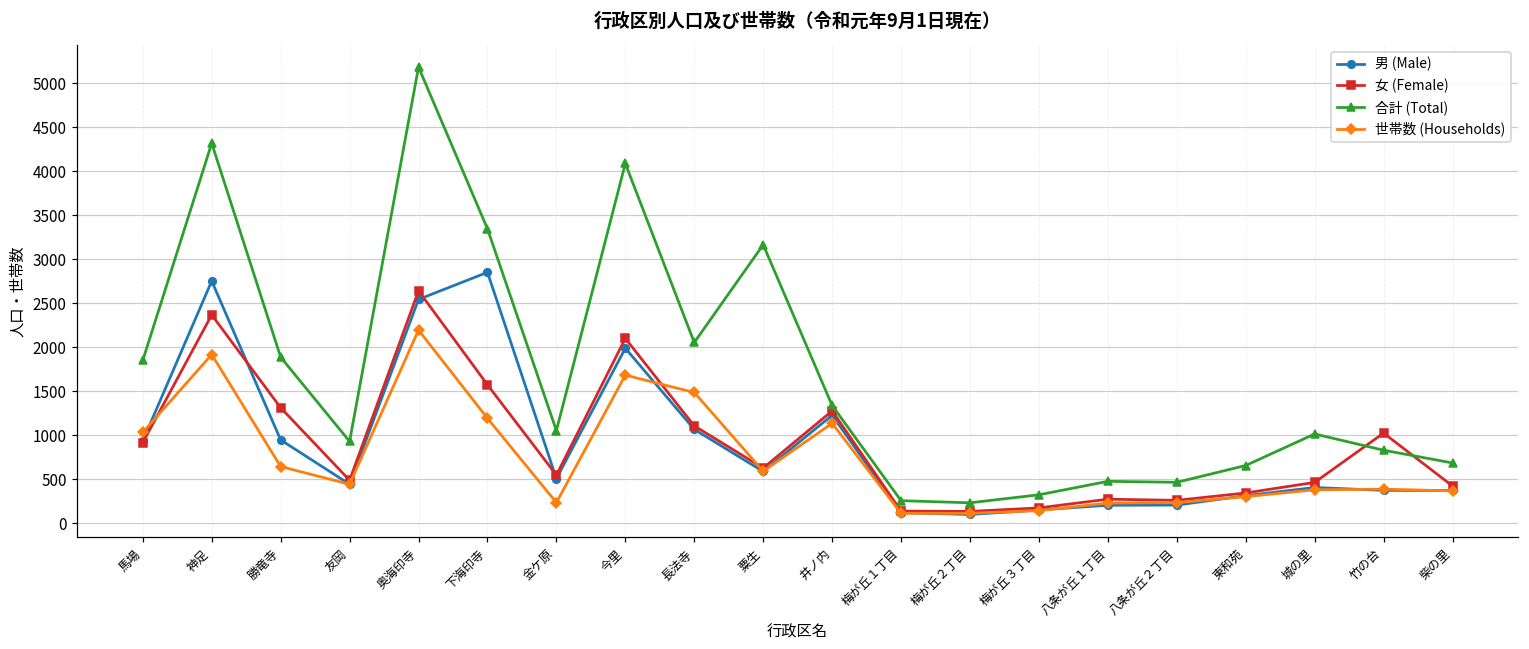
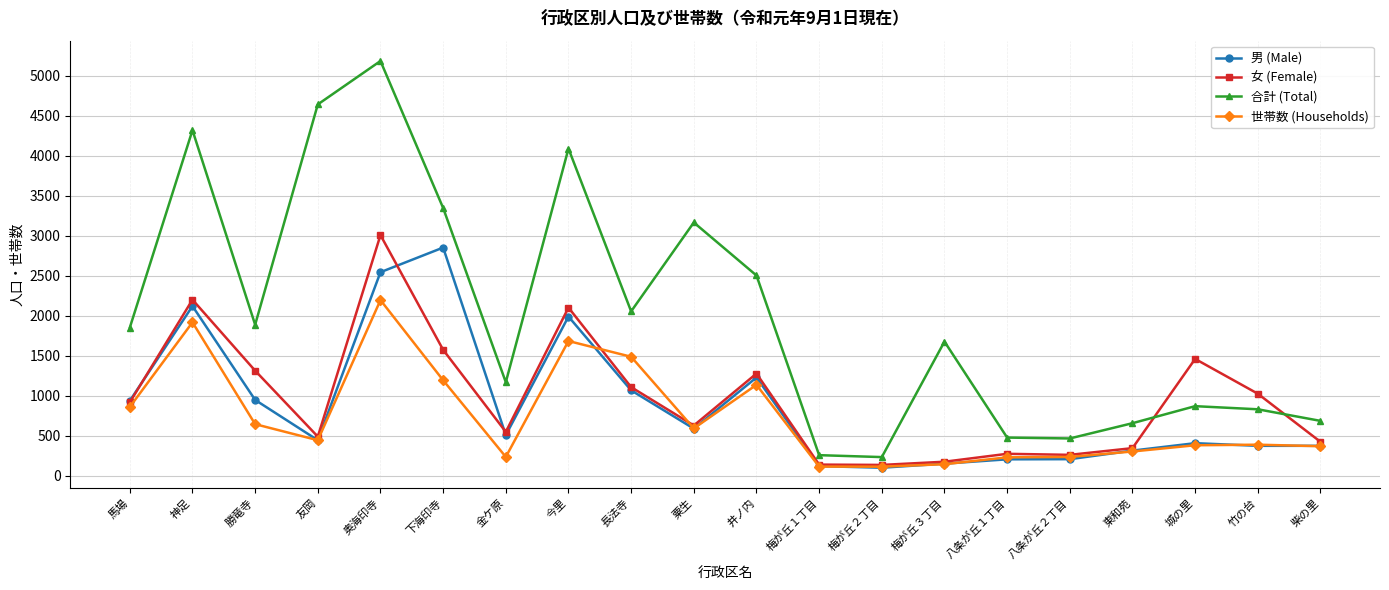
  {
    "男 (Male)": {
-     "神足": 2800,
+     "神足": 2100,
      "勝竜寺": 900,
      "奥海印寺": 2500,
      "下海印寺": 2900,
      "金ケ原": 500,
      "今里": 2000,
      "長法寺": 1100,
      "井ノ内": 1200
    },
    "女 (Female)": {
-     "神足": 2400,
+     "神足": 2200,
      "勝竜寺": 1300,
      "友岡": 500,
-     "奥海印寺": 2600,
+     "奥海印寺": 3000,
      "下海印寺": 1600,
      "金ケ原": 500,
      "今里": 2100,
      "長法寺": 1100,
      "粟生": 600,
      "井ノ内": 1300,
      "八条が丘１丁目": 300,
-     "城の里": 500,
+     "城の里": 1500,
      "竹の台": 1000,
      "柴の里": 400
    },
    "合計 (Total)": {
      "馬場": 1900,
      "神足": 4300,
      "勝竜寺": 1900,
-     "友岡": 900,
+     "友岡": 4600,
      "奥海印寺": 5200,
      "下海印寺": 3300,
-     "金ケ原": 1100,
+     "金ケ原": 1200,
      "今里": 4100,
      "長法寺": 2100,
      "粟生": 3200,
-     "井ノ内": 1300,
+     "井ノ内": 2500,
      "梅が丘１丁目": 300,
      "梅が丘２丁目": 200,
-     "梅が丘３丁目": 300,
+     "梅が丘３丁目": 1700,
      "八条が丘１丁目": 500,
      "八条が丘２丁目": 500,
      "東和苑": 700,
-     "城の里": 1000,
+     "城の里": 900,
      "竹の台": 800,
      "柴の里": 700
    },
    "世帯数 (Households)": {
-     "馬場": 1000,
+     "馬場": 900,
      "神足": 1900,
      "勝竜寺": 600,
      "奥海印寺": 2200,
      "下海印寺": 1200,
      "金ケ原": 200,
      "今里": 1700,
      "長法寺": 1500,
      "井ノ内": 1100
    }
  }
